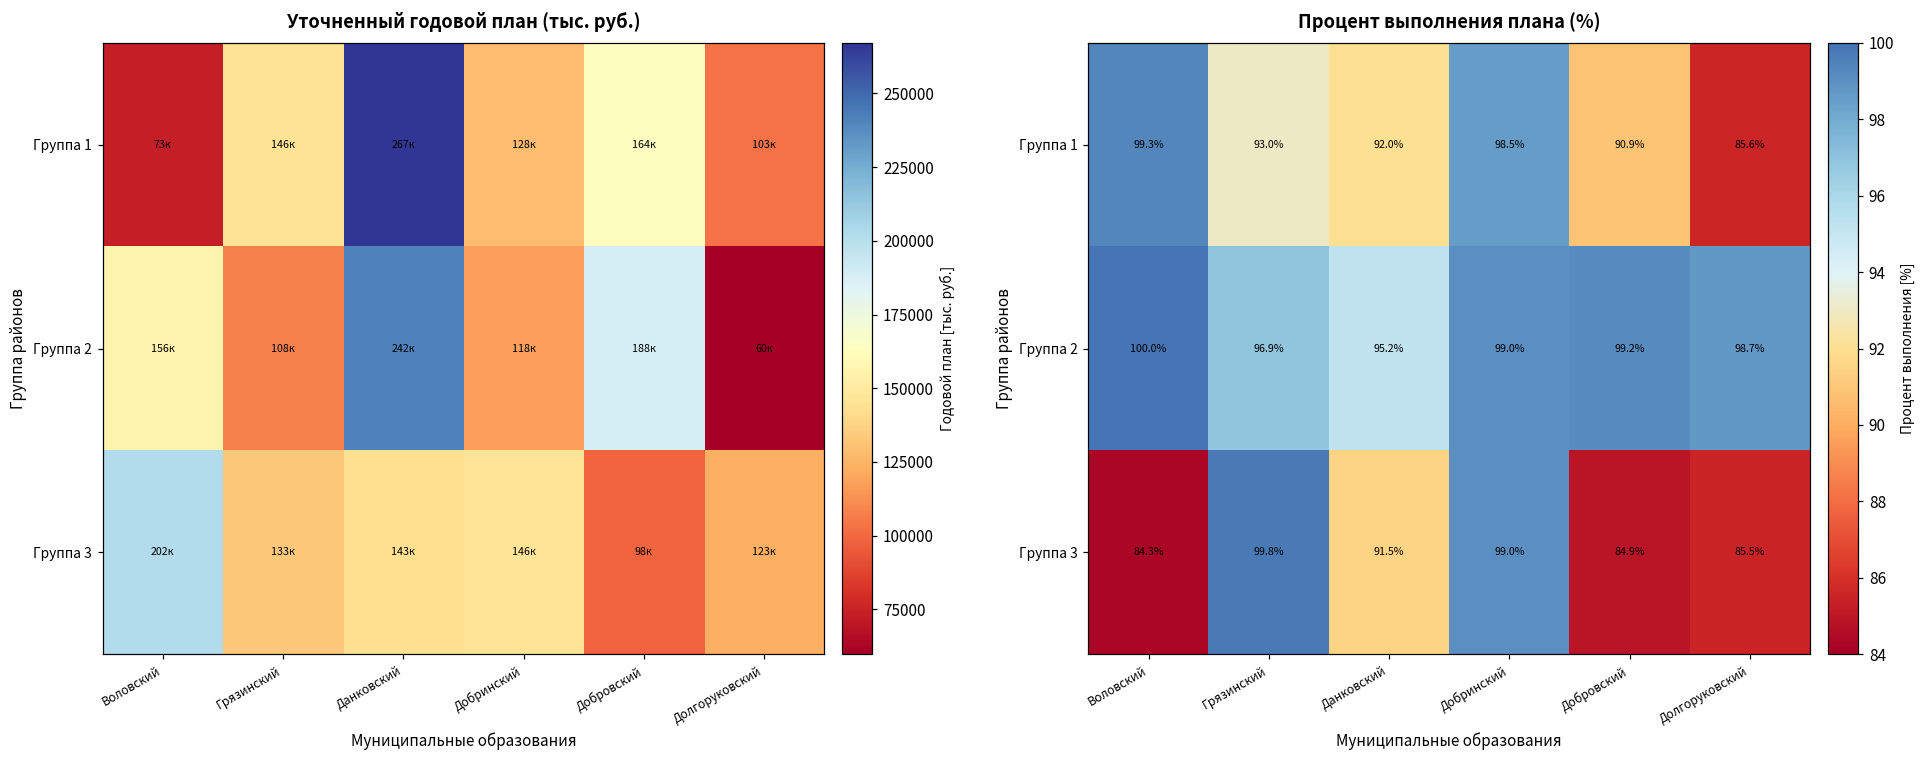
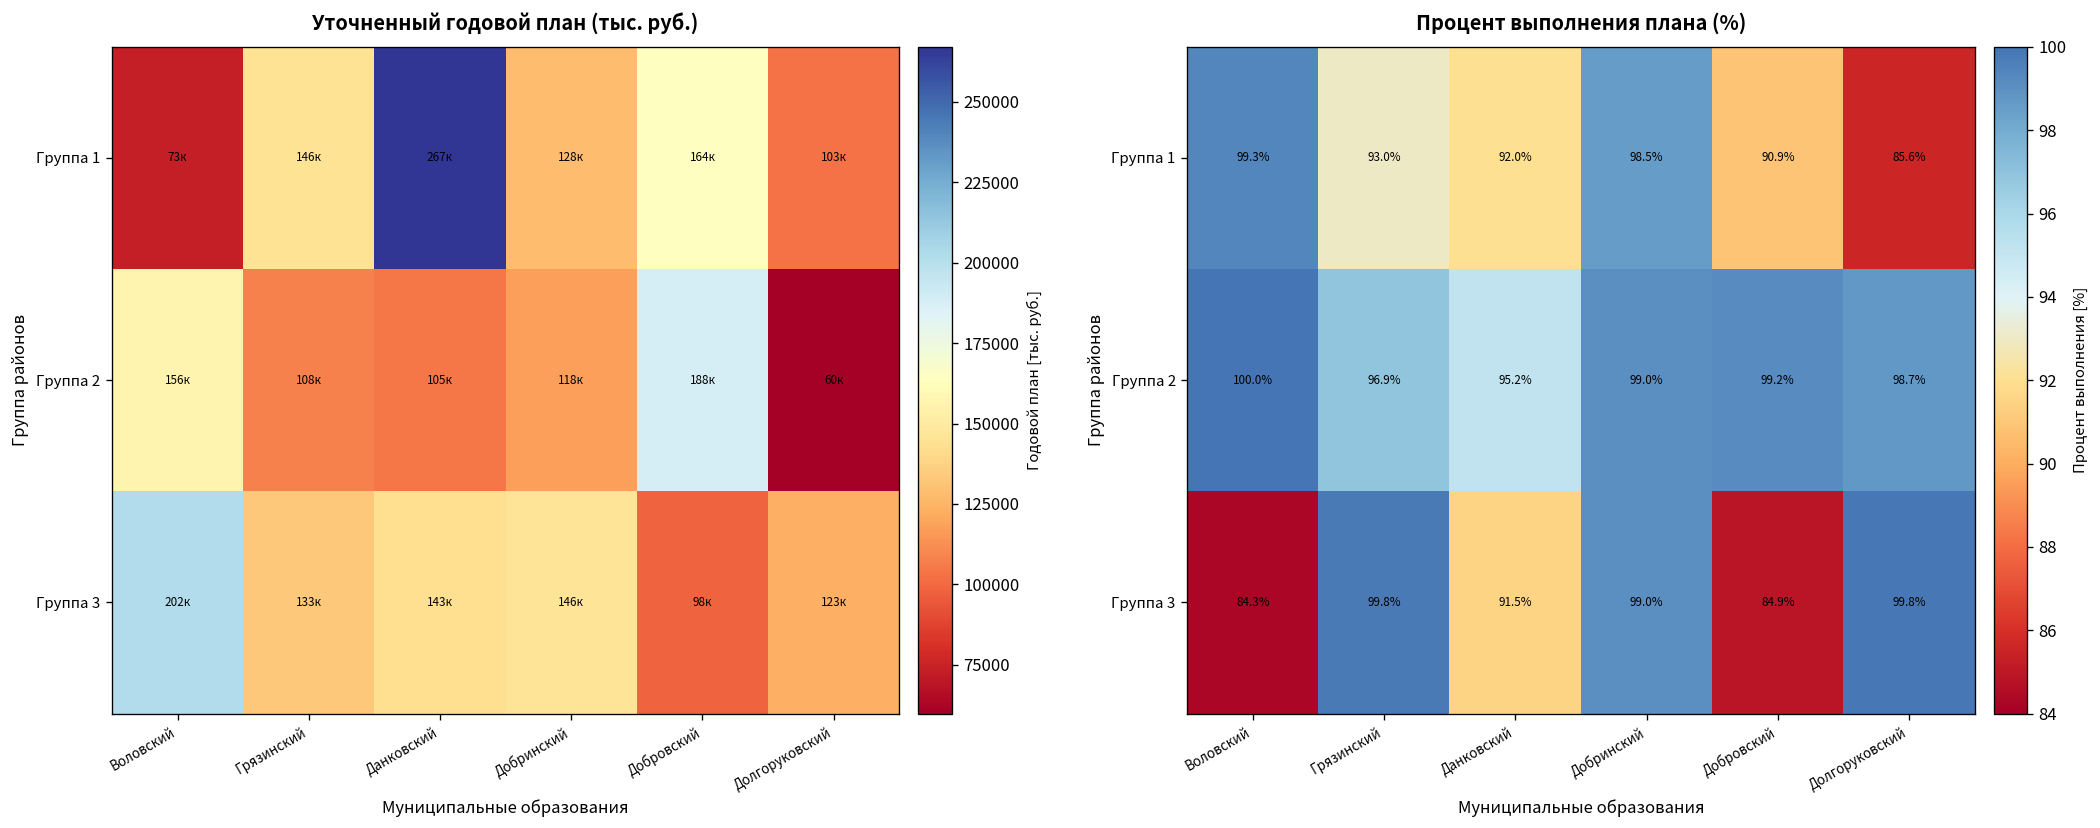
  {
    "Уточненный годовой план (тыс. руб.)": {
      "Группа 1": {
        "Воловский": "73к",
        "Грязинский": "146к",
        "Данковский": "267к",
        "Добринский": "128к",
        "Добровский": "164к",
        "Долгоруковский": "103к"
      },
      "Группа 2": {
        "Воловский": "156к",
        "Грязинский": "108к",
-       "Данковский": "242к",
+       "Данковский": "105к",
        "Добринский": "118к",
        "Добровский": "188к",
        "Долгоруковский": "60к"
      },
      "Группа 3": {
        "Воловский": "202к",
        "Грязинский": "133к",
        "Данковский": "143к",
        "Добринский": "146к",
        "Добровский": "98к",
        "Долгоруковский": "123к"
      }
    },
    "Процент выполнения плана (%)": {
      "Группа 1": {
        "Воловский": "99.3%",
        "Грязинский": "93.0%",
        "Данковский": "92.0%",
        "Добринский": "98.5%",
        "Добровский": "90.9%",
        "Долгоруковский": "85.6%"
      },
      "Группа 2": {
        "Воловский": "100.0%",
        "Грязинский": "96.9%",
        "Данковский": "95.2%",
        "Добринский": "99.0%",
        "Добровский": "99.2%",
        "Долгоруковский": "98.7%"
      },
      "Группа 3": {
        "Воловский": "84.3%",
        "Грязинский": "99.8%",
        "Данковский": "91.5%",
        "Добринский": "99.0%",
        "Добровский": "84.9%",
-       "Долгоруковский": "85.5%"
+       "Долгоруковский": "99.8%"
      }
    }
  }
